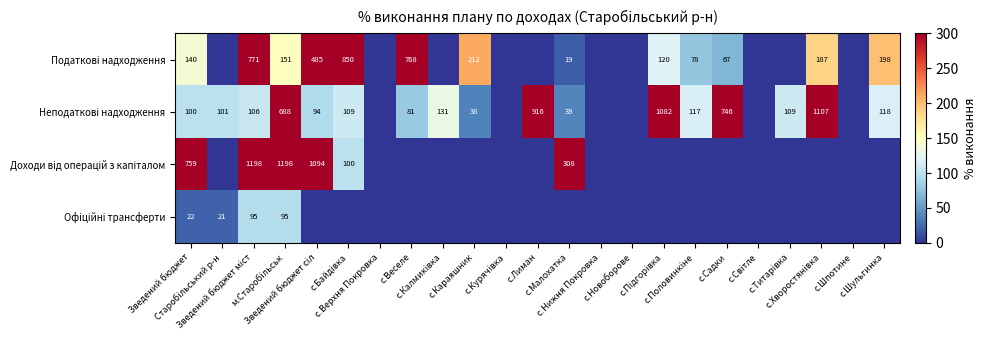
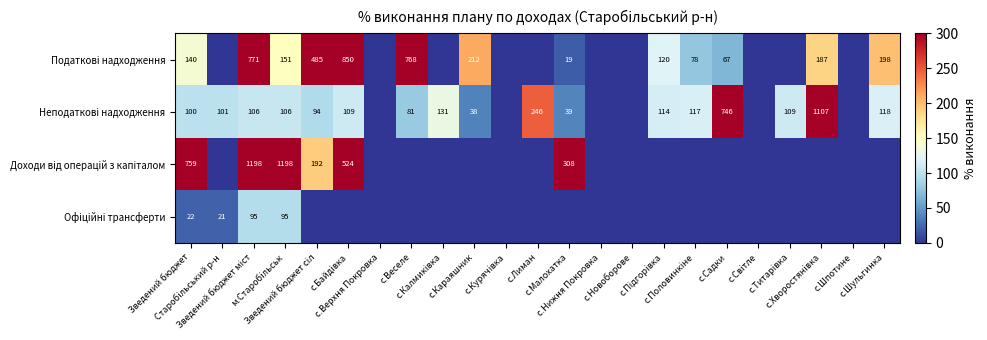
  {
    "Податкові надходження": {
      "Зведений бюджет": 140,
      "Зведений бюджет міст": 771,
      "м.Старобільськ": 151,
      "Зведений бюджет сіл": 485,
      "с.Байдівка": 850,
      "с.Веселе": 768,
      "с.Караяшник": 212,
      "с.Малохатка": 19,
      "с.Підгорівка": 120,
      "с.Половинкіне": 78,
      "с.Садки": 67,
      "с.Хворостянівка": 187,
      "с.Шульгинка": 198
    },
    "Неподаткові надходження": {
      "Зведений бюджет": 100,
      "Старобільський р-н": 101,
      "Зведений бюджет міст": 106,
-     "м.Старобільськ": 688,
+     "м.Старобільськ": 106,
      "Зведений бюджет сіл": 94,
      "с.Байдівка": 109,
      "с.Веселе": 81,
      "с.Калмиківка": 131,
      "с.Караяшник": 38,
-     "с.Лиман": 916,
+     "с.Лиман": 246,
      "с.Малохатка": 39,
-     "с.Підгорівка": 1082,
+     "с.Підгорівка": 114,
      "с.Половинкіне": 117,
      "с.Садки": 746,
      "с.Титарівка": 109,
      "с.Хворостянівка": 1107,
      "с.Шульгинка": 118
    },
    "Доходи від операцій з капіталом": {
      "Зведений бюджет": 759,
      "Зведений бюджет міст": 1198,
      "м.Старобільськ": 1198,
-     "Зведений бюджет сіл": 1094,
-     "с.Байдівка": 100,
+     "Зведений бюджет сіл": 192,
+     "с.Байдівка": 524,
      "с.Малохатка": 308
    },
    "Офіційні трансферти": {
      "Зведений бюджет": 22,
      "Старобільський р-н": 21,
      "Зведений бюджет міст": 95,
      "м.Старобільськ": 95
    }
  }
